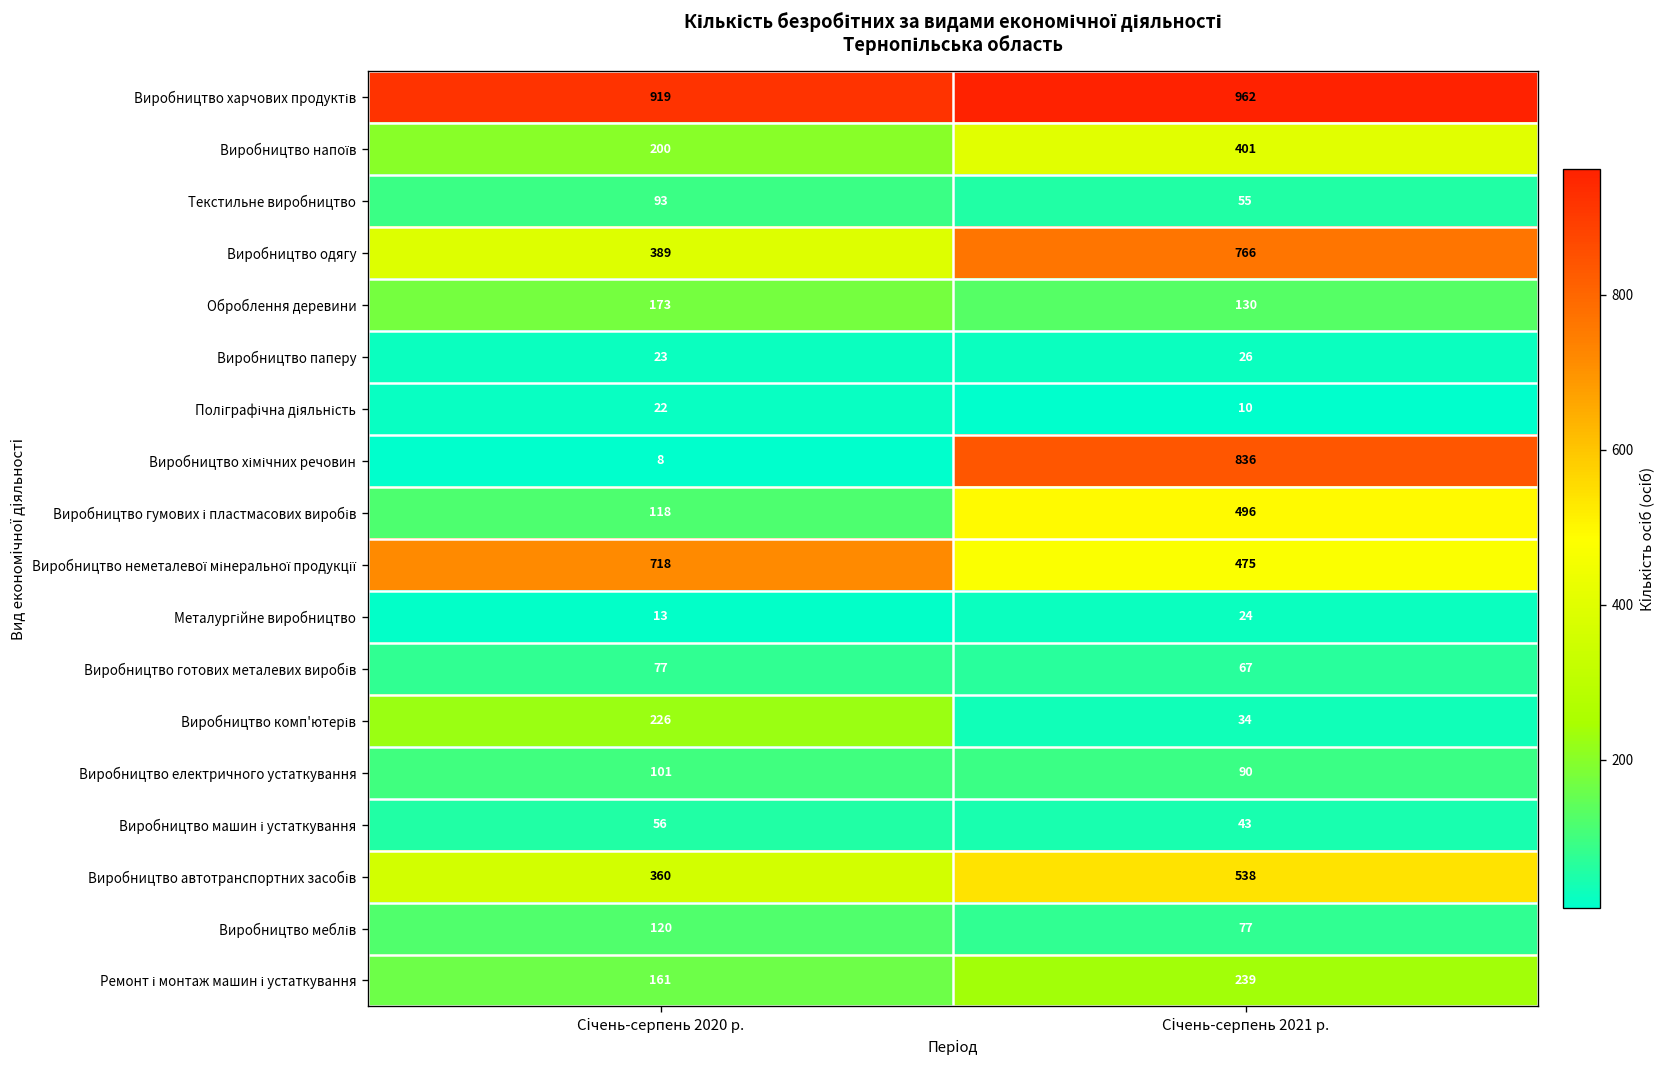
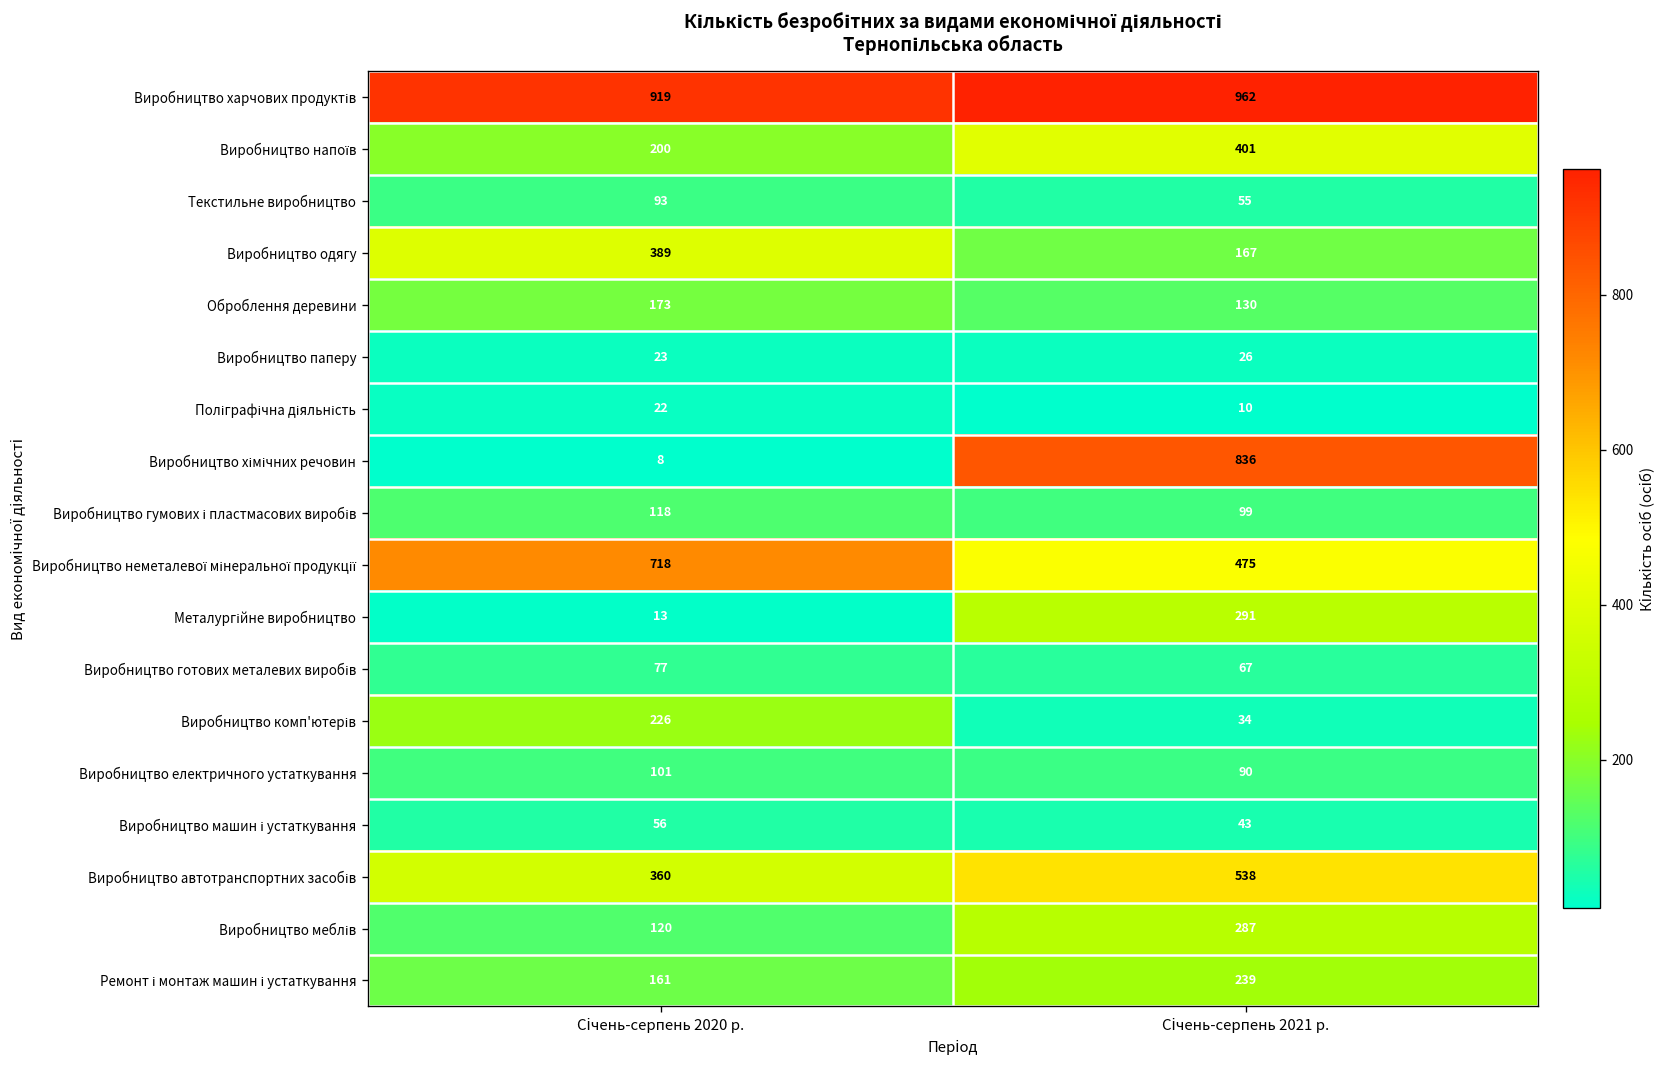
  {
    "Виробництво харчових продуктів": {
      "Січень-серпень 2020 р.": 919,
      "Січень-серпень 2021 р.": 962
    },
    "Виробництво напоїв": {
      "Січень-серпень 2020 р.": 200,
      "Січень-серпень 2021 р.": 401
    },
    "Текстильне виробництво": {
      "Січень-серпень 2020 р.": 93,
      "Січень-серпень 2021 р.": 55
    },
    "Виробництво одягу": {
      "Січень-серпень 2020 р.": 389,
-     "Січень-серпень 2021 р.": 766
+     "Січень-серпень 2021 р.": 167
    },
    "Оброблення деревини": {
      "Січень-серпень 2020 р.": 173,
      "Січень-серпень 2021 р.": 130
    },
    "Виробництво паперу": {
      "Січень-серпень 2020 р.": 23,
      "Січень-серпень 2021 р.": 26
    },
    "Поліграфічна діяльність": {
      "Січень-серпень 2020 р.": 22,
      "Січень-серпень 2021 р.": 10
    },
    "Виробництво хімічних речовин": {
      "Січень-серпень 2020 р.": 8,
      "Січень-серпень 2021 р.": 836
    },
    "Виробництво гумових і пластмасових виробів": {
      "Січень-серпень 2020 р.": 118,
-     "Січень-серпень 2021 р.": 496
+     "Січень-серпень 2021 р.": 99
    },
    "Виробництво неметалевої мінеральної продукції": {
      "Січень-серпень 2020 р.": 718,
      "Січень-серпень 2021 р.": 475
    },
    "Металургійне виробництво": {
      "Січень-серпень 2020 р.": 13,
-     "Січень-серпень 2021 р.": 24
+     "Січень-серпень 2021 р.": 291
    },
    "Виробництво готових металевих виробів": {
      "Січень-серпень 2020 р.": 77,
      "Січень-серпень 2021 р.": 67
    },
    "Виробництво комп'ютерів": {
      "Січень-серпень 2020 р.": 226,
      "Січень-серпень 2021 р.": 34
    },
    "Виробництво електричного устаткування": {
      "Січень-серпень 2020 р.": 101,
      "Січень-серпень 2021 р.": 90
    },
    "Виробництво машин і устаткування": {
      "Січень-серпень 2020 р.": 56,
      "Січень-серпень 2021 р.": 43
    },
    "Виробництво автотранспортних засобів": {
      "Січень-серпень 2020 р.": 360,
      "Січень-серпень 2021 р.": 538
    },
    "Виробництво меблів": {
      "Січень-серпень 2020 р.": 120,
-     "Січень-серпень 2021 р.": 77
+     "Січень-серпень 2021 р.": 287
    },
    "Ремонт і монтаж машин і устаткування": {
      "Січень-серпень 2020 р.": 161,
      "Січень-серпень 2021 р.": 239
    }
  }
